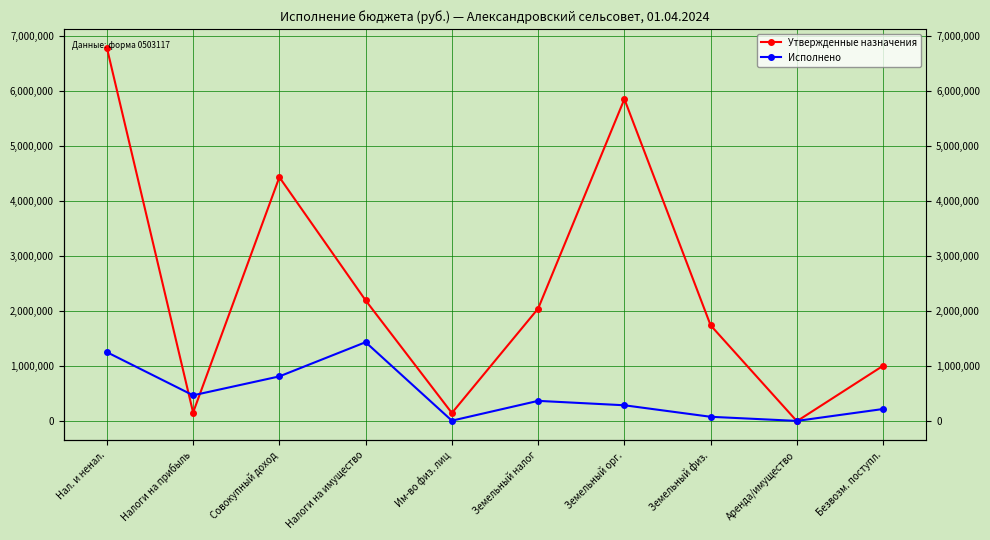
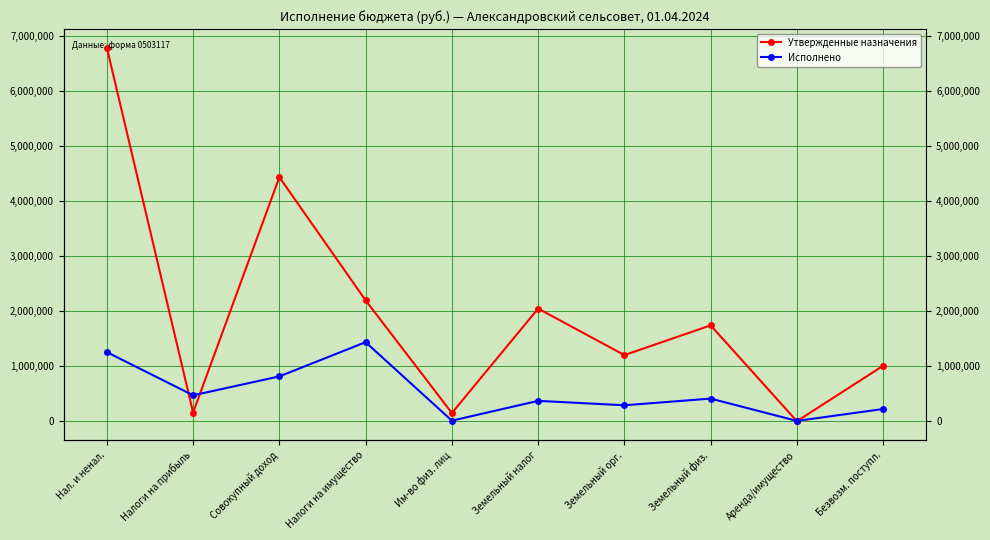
  {
    "Утвержденные назначения": {
      "Налоги на прибыль": "200,000",
      "Совокупный доход": "4,400,000",
      "Налоги на имущество": "2,200,000",
      "Им-во физ. лиц": "100,000",
      "Земельный налог": "2,000,000",
-     "Земельный орг.": "5,900,000",
+     "Земельный орг.": "1,200,000",
      "Земельный физ.": "1,700,000",
      "Безвозм. поступл.": "1,000,000"
    },
    "Исполнено": {
      "Нал. и ненал.": "1,300,000",
      "Налоги на прибыль": "500,000",
      "Совокупный доход": "800,000",
      "Налоги на имущество": "1,400,000",
      "Им-во физ. лиц": "0",
      "Земельный налог": "400,000",
      "Земельный орг.": "300,000",
-     "Земельный физ.": "100,000",
+     "Земельный физ.": "400,000",
      "Безвозм. поступл.": "200,000"
    }
  }
